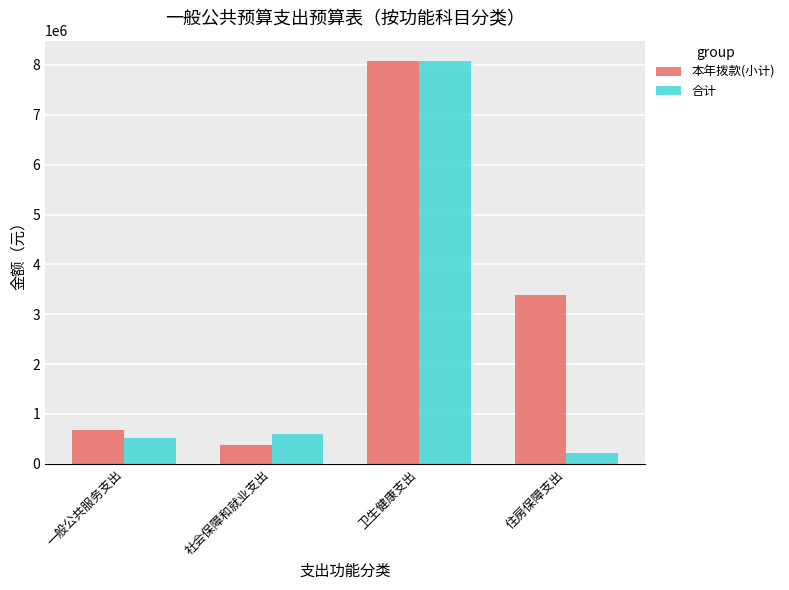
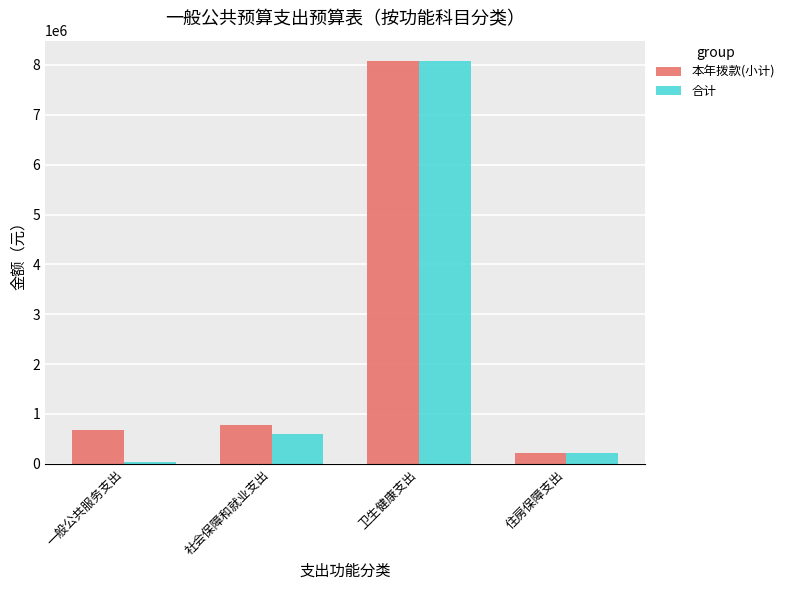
  {
    "本年拨款(小计)": {
      "一般公共服务支出": 700000,
-     "社会保障和就业支出": 400000,
+     "社会保障和就业支出": 800000,
      "卫生健康支出": 8100000,
-     "住房保障支出": 3400000
+     "住房保障支出": 200000
    },
    "合计": {
-     "一般公共服务支出": 500000,
+     "一般公共服务支出": 0,
      "社会保障和就业支出": 600000,
      "卫生健康支出": 8100000,
      "住房保障支出": 200000
    }
  }
